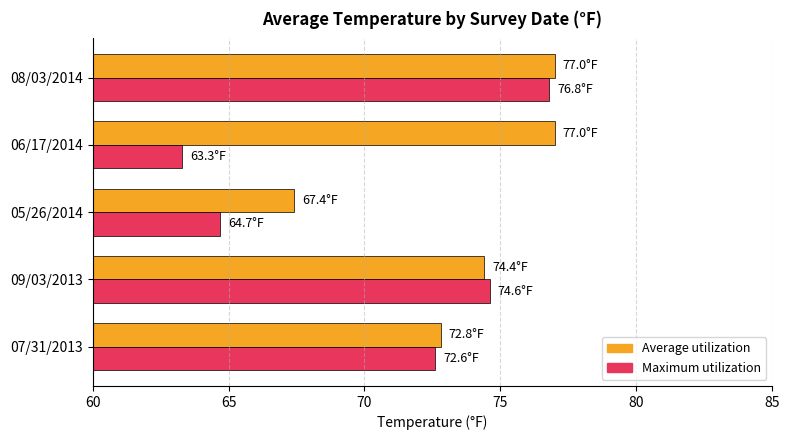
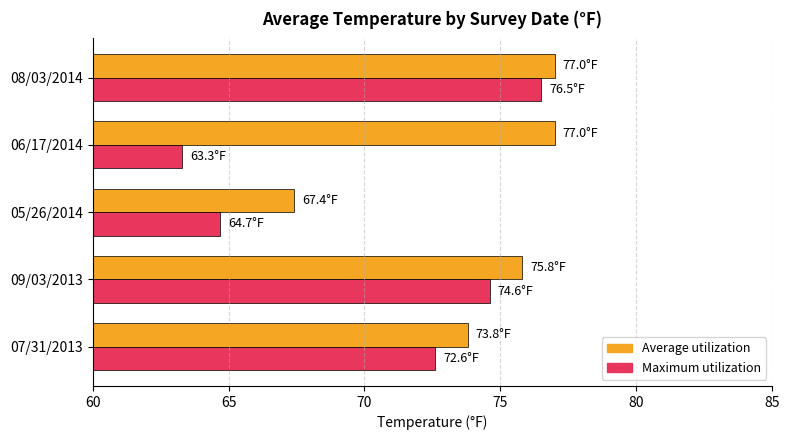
  {
    "Average utilization": {
      "08/03/2014": "77.0°F",
      "06/17/2014": "77.0°F",
      "05/26/2014": "67.4°F",
-     "09/03/2013": "74.4°F",
-     "07/31/2013": "72.8°F"
+     "09/03/2013": "75.8°F",
+     "07/31/2013": "73.8°F"
    },
    "Maximum utilization": {
-     "08/03/2014": "76.8°F",
+     "08/03/2014": "76.5°F",
      "06/17/2014": "63.3°F",
      "05/26/2014": "64.7°F",
      "09/03/2013": "74.6°F",
      "07/31/2013": "72.6°F"
    }
  }
